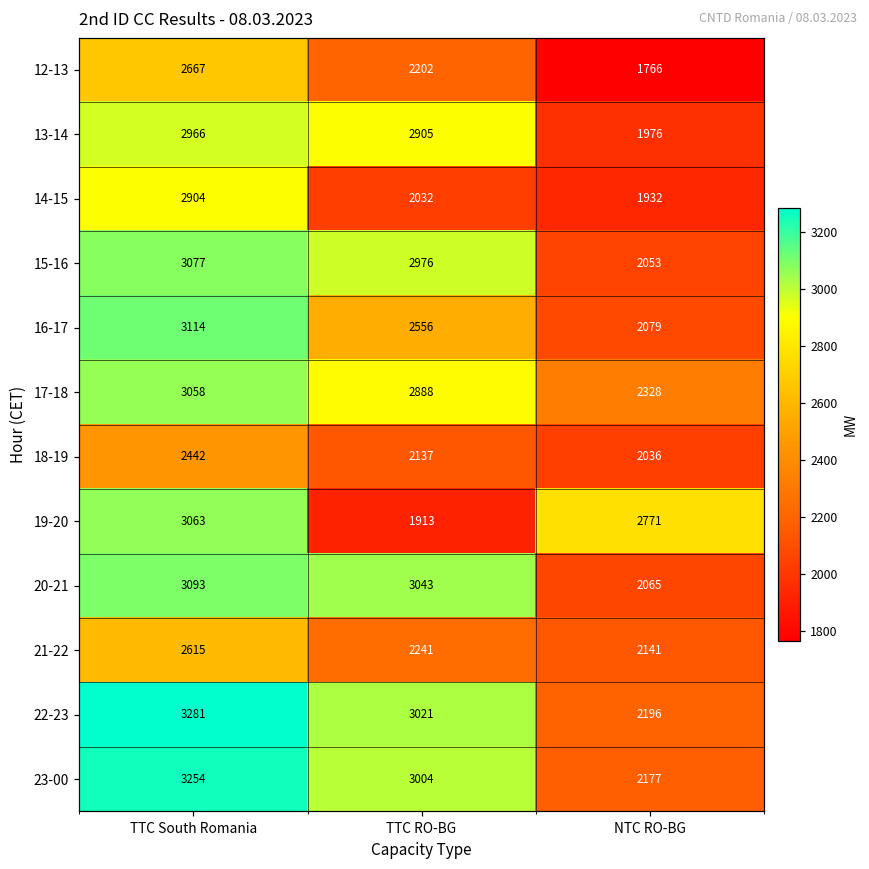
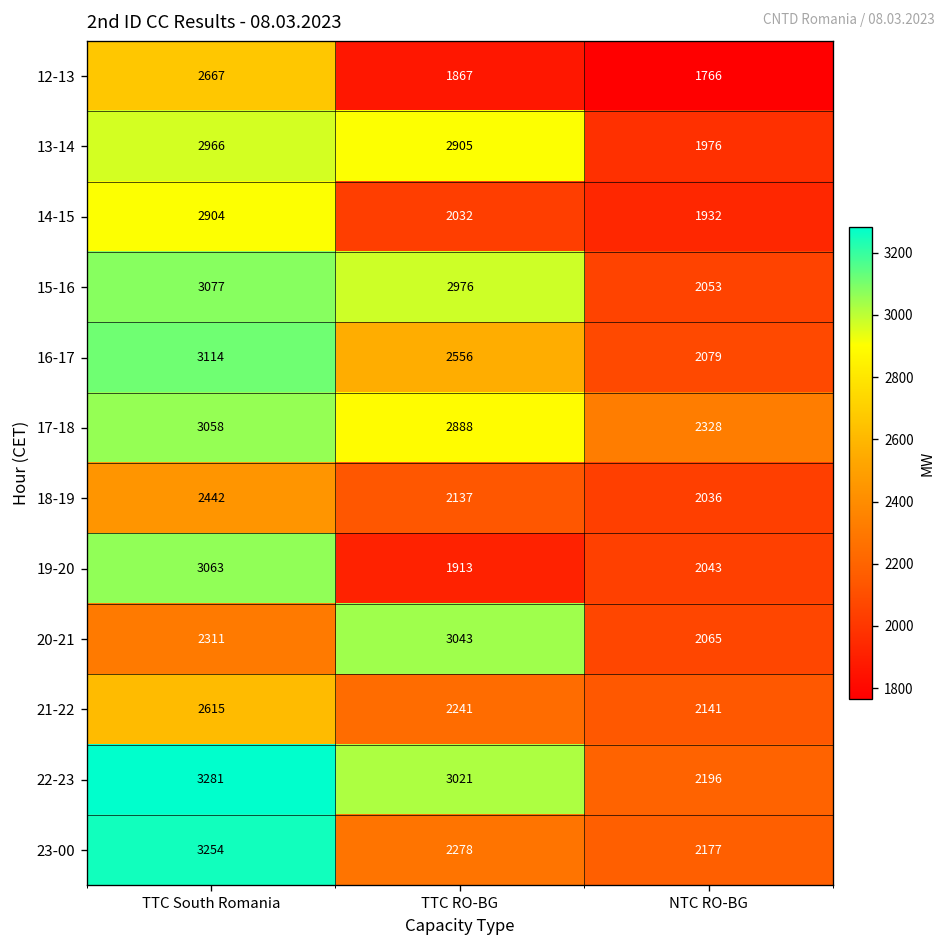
  {
    "12-13": {
      "TTC South Romania": 2667,
-     "TTC RO-BG": 2202,
+     "TTC RO-BG": 1867,
      "NTC RO-BG": 1766
    },
    "13-14": {
      "TTC South Romania": 2966,
      "TTC RO-BG": 2905,
      "NTC RO-BG": 1976
    },
    "14-15": {
      "TTC South Romania": 2904,
      "TTC RO-BG": 2032,
      "NTC RO-BG": 1932
    },
    "15-16": {
      "TTC South Romania": 3077,
      "TTC RO-BG": 2976,
      "NTC RO-BG": 2053
    },
    "16-17": {
      "TTC South Romania": 3114,
      "TTC RO-BG": 2556,
      "NTC RO-BG": 2079
    },
    "17-18": {
      "TTC South Romania": 3058,
      "TTC RO-BG": 2888,
      "NTC RO-BG": 2328
    },
    "18-19": {
      "TTC South Romania": 2442,
      "TTC RO-BG": 2137,
      "NTC RO-BG": 2036
    },
    "19-20": {
      "TTC South Romania": 3063,
      "TTC RO-BG": 1913,
-     "NTC RO-BG": 2771
+     "NTC RO-BG": 2043
    },
    "20-21": {
-     "TTC South Romania": 3093,
+     "TTC South Romania": 2311,
      "TTC RO-BG": 3043,
      "NTC RO-BG": 2065
    },
    "21-22": {
      "TTC South Romania": 2615,
      "TTC RO-BG": 2241,
      "NTC RO-BG": 2141
    },
    "22-23": {
      "TTC South Romania": 3281,
      "TTC RO-BG": 3021,
      "NTC RO-BG": 2196
    },
    "23-00": {
      "TTC South Romania": 3254,
-     "TTC RO-BG": 3004,
+     "TTC RO-BG": 2278,
      "NTC RO-BG": 2177
    }
  }
